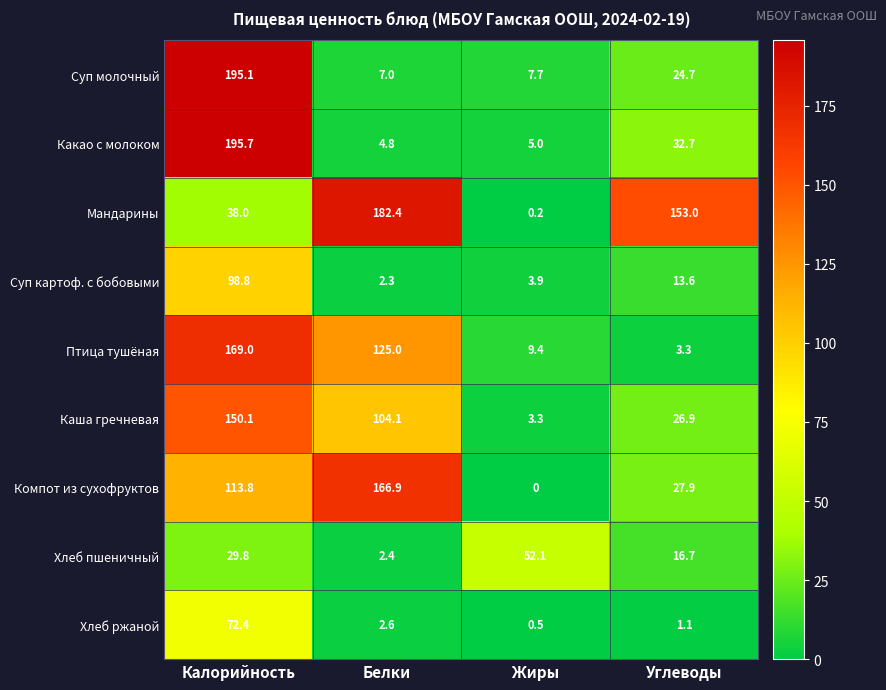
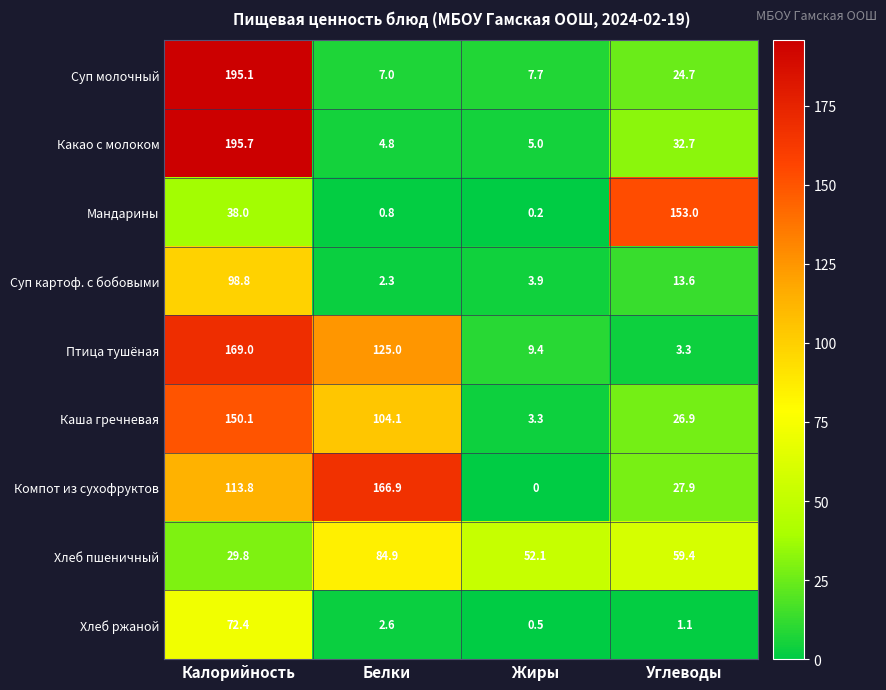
  {
    "Мандарины": {
-     "Белки": 182.4
+     "Белки": 0.8
    },
    "Хлеб пшеничный": {
-     "Белки": 2.4,
-     "Углеводы": 16.7
+     "Белки": 84.9,
+     "Углеводы": 59.4
    }
  }
